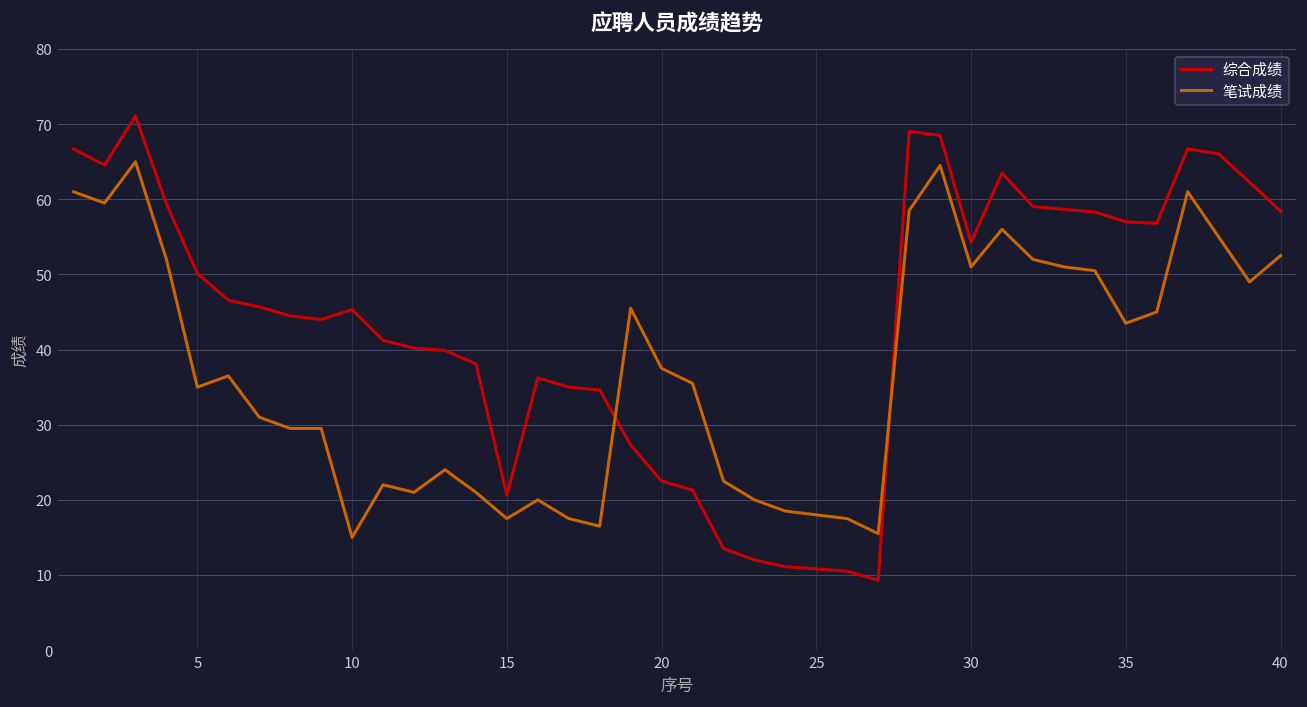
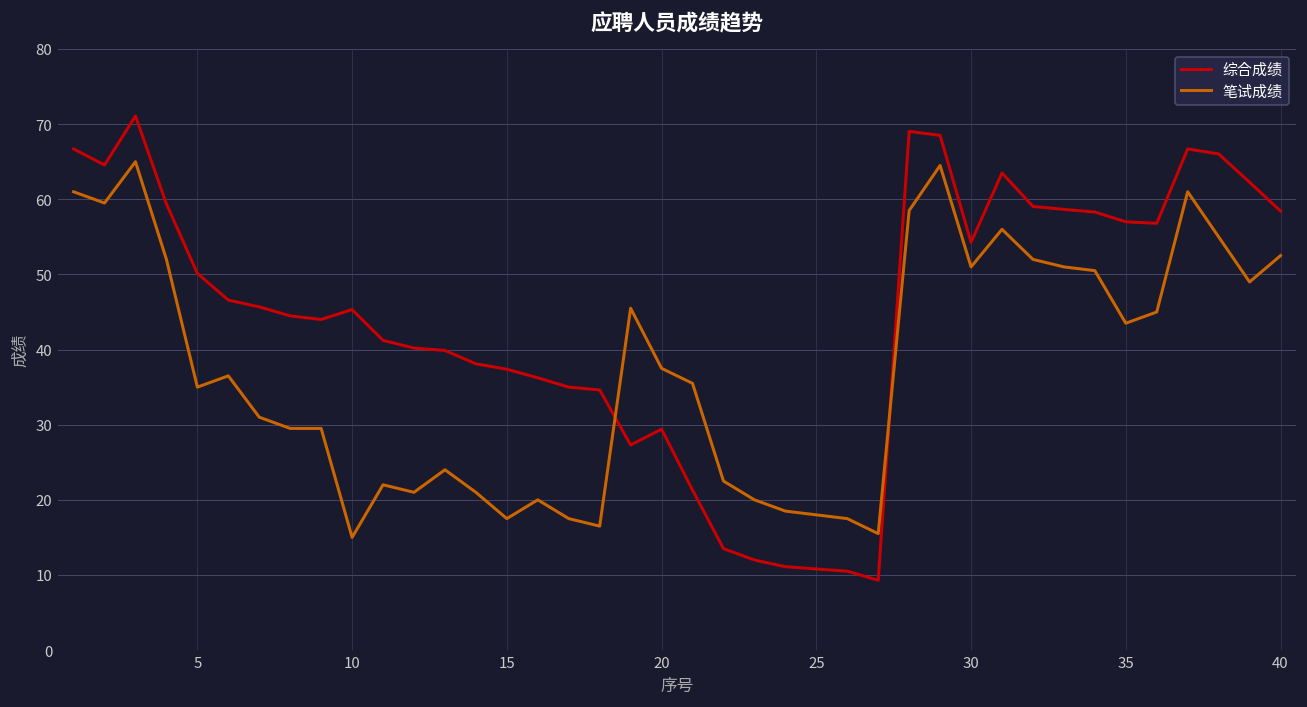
  {
    "综合成绩": {
      "5": 50,
      "10": 45,
-     "15": 21,
-     "20": 23,
+     "15": 37,
+     "20": 29,
      "25": 11,
      "30": 54,
      "35": 57,
      "40": 58
    },
    "笔试成绩": {
      "5": 35,
      "10": 15,
      "15": 18,
      "20": 38,
      "25": 18,
      "30": 51,
      "35": 44,
      "40": 53
    }
  }
